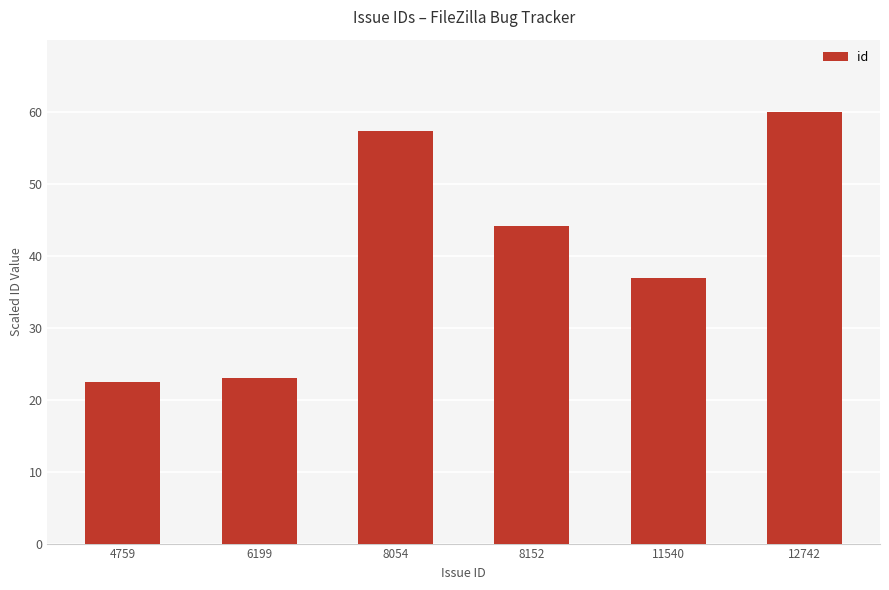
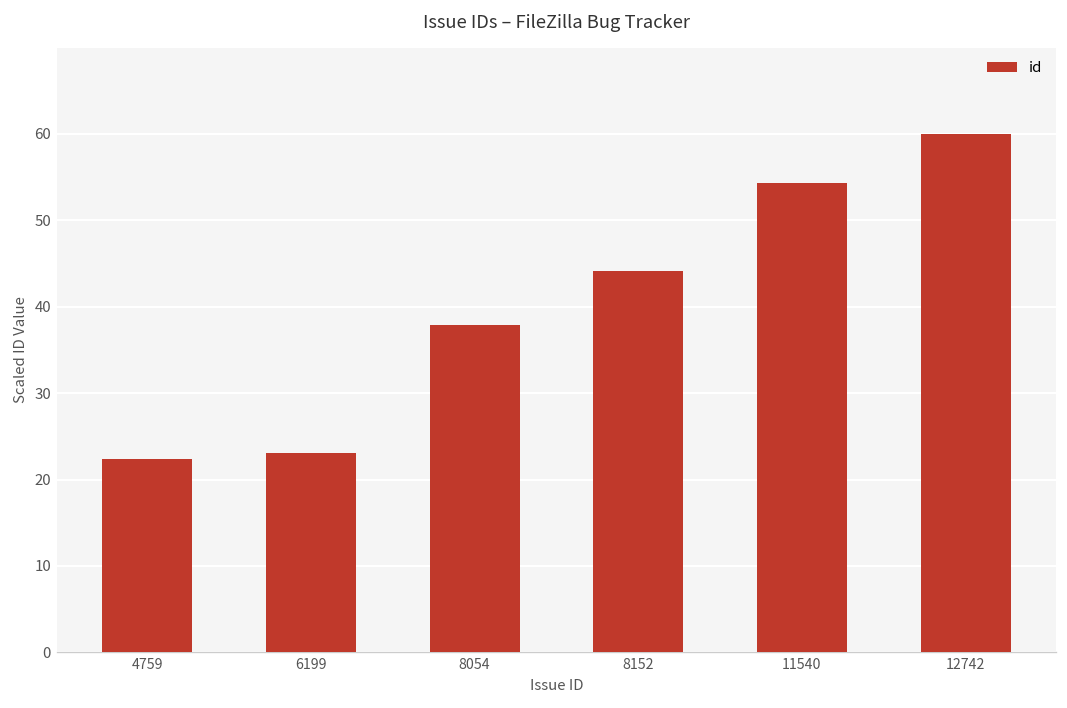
  {
    "4759": 22,
    "6199": 23,
-   "8054": 57,
+   "8054": 38,
    "8152": 44,
-   "11540": 37,
+   "11540": 54,
    "12742": 60
  }
